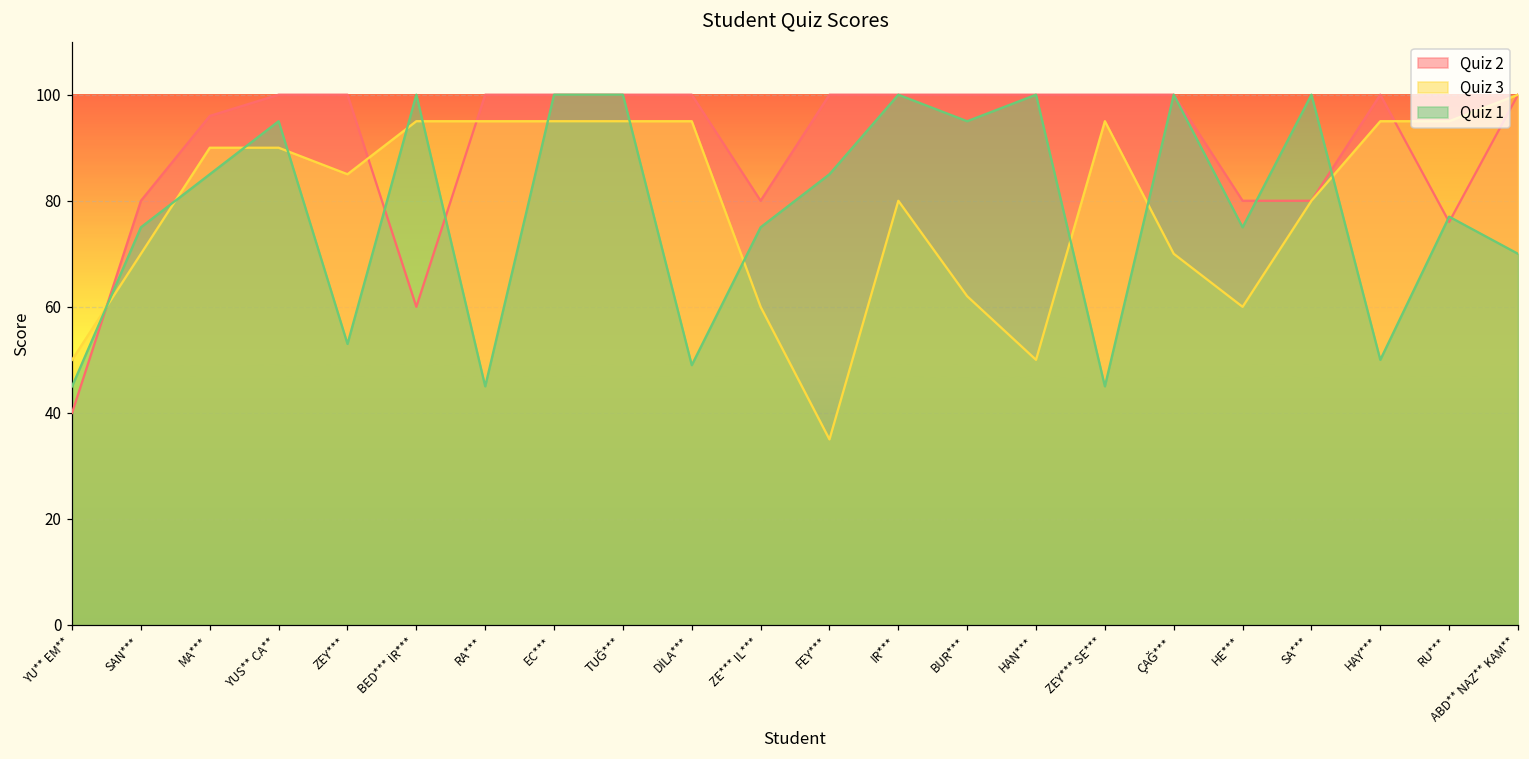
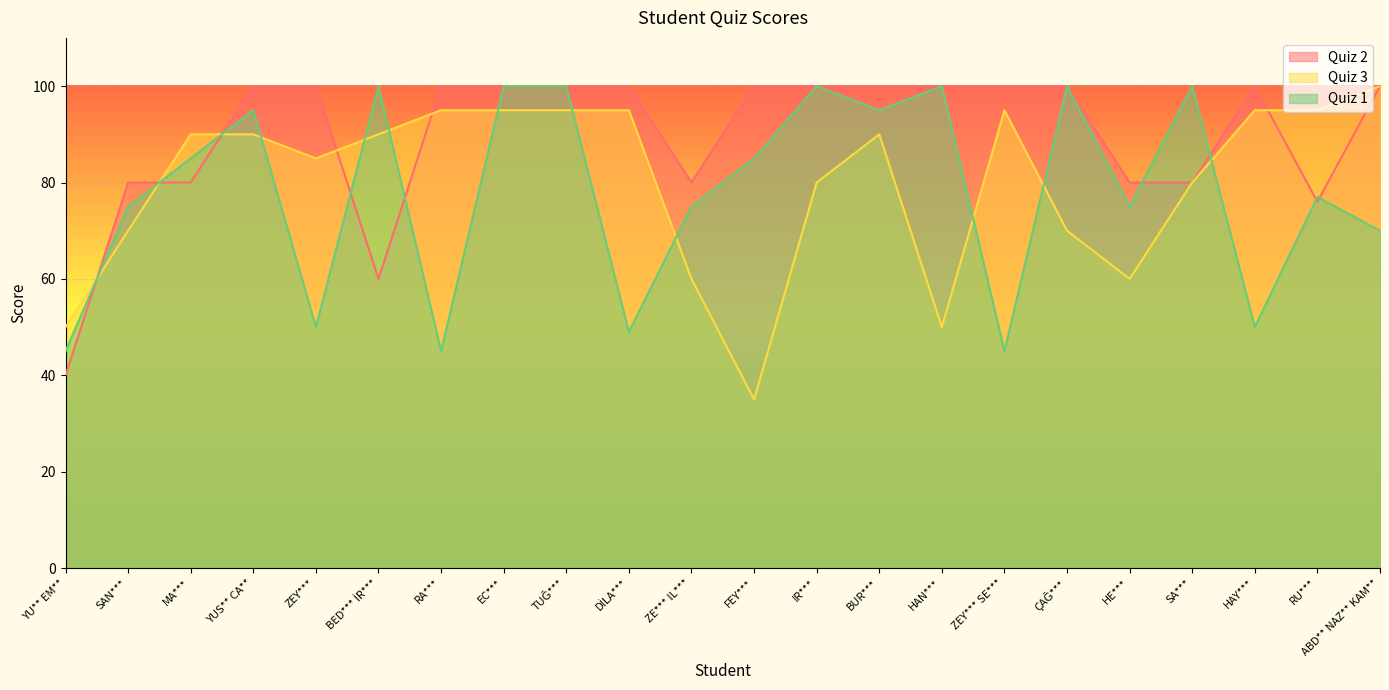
  {
    "Quiz 2": {
      "YU** EM**": 40,
      "SAN***": 80,
-     "MA***": 96,
+     "MA***": 80,
      "YUS** CA**": 100,
      "ZEY***": 100,
      "BED*** İR***": 60,
      "RA***": 100,
      "DİLA***": 100,
      "ZE*** IL***": 80,
      "FEY***": 100,
      "BUR***": 100,
      "ZEY*** SE***": 100,
      "HE***": 80,
      "HAY***": 100,
      "RU***": 76
    },
    "Quiz 3": {
      "YU** EM**": 50,
      "SAN***": 70,
      "MA***": 90,
      "YUS** CA**": 90,
      "ZEY***": 85,
-     "BED*** İR***": 95,
+     "BED*** İR***": 90,
      "RA***": 95,
      "EC***": 95,
      "TUĞ***": 95,
      "DİLA***": 95,
      "ZE*** IL***": 60,
      "FEY***": 35,
      "IR***": 80,
-     "BUR***": 62,
+     "BUR***": 90,
      "HAN***": 50,
      "ZEY*** SE***": 95,
      "ÇAĞ***": 70,
      "HE***": 60,
      "HAY***": 95
    },
    "Quiz 1": {
      "YU** EM**": 45,
      "SAN***": 75,
      "MA***": 85,
      "YUS** CA**": 95,
-     "ZEY***": 53,
+     "ZEY***": 50,
      "BED*** İR***": 100,
      "RA***": 45,
      "DİLA***": 49,
      "ZE*** IL***": 75,
      "FEY***": 85,
      "BUR***": 95,
      "ZEY*** SE***": 45,
      "HE***": 75,
      "SA***": 100,
      "HAY***": 50,
      "RU***": 77,
      "ABD** NAZ** KAM**": 70
    }
  }
